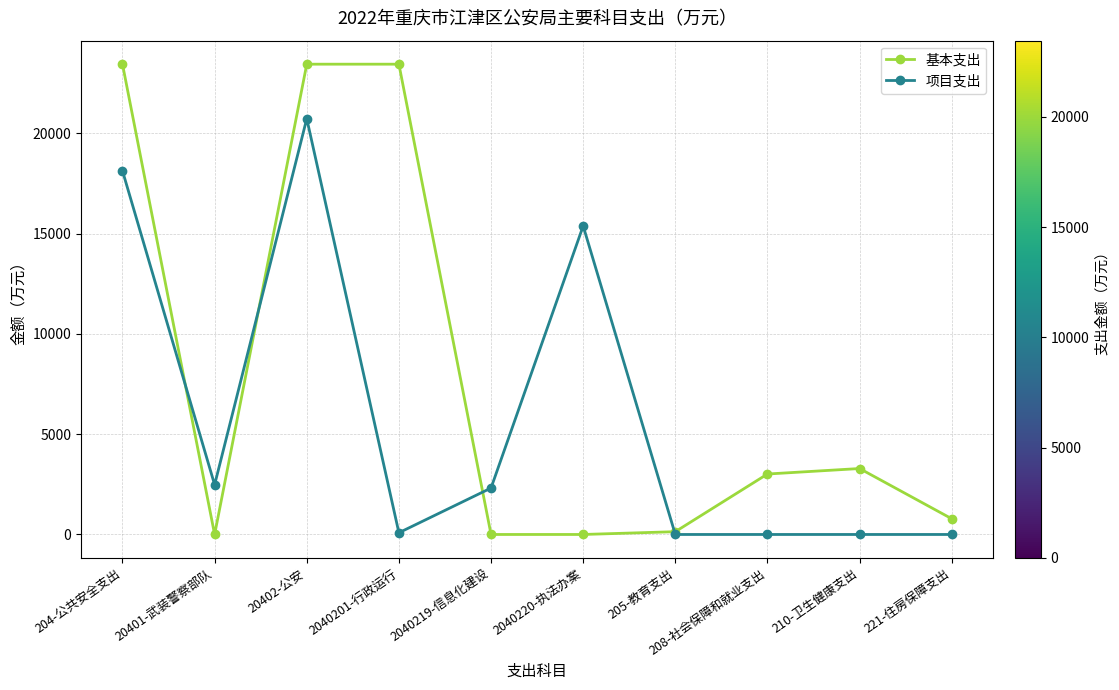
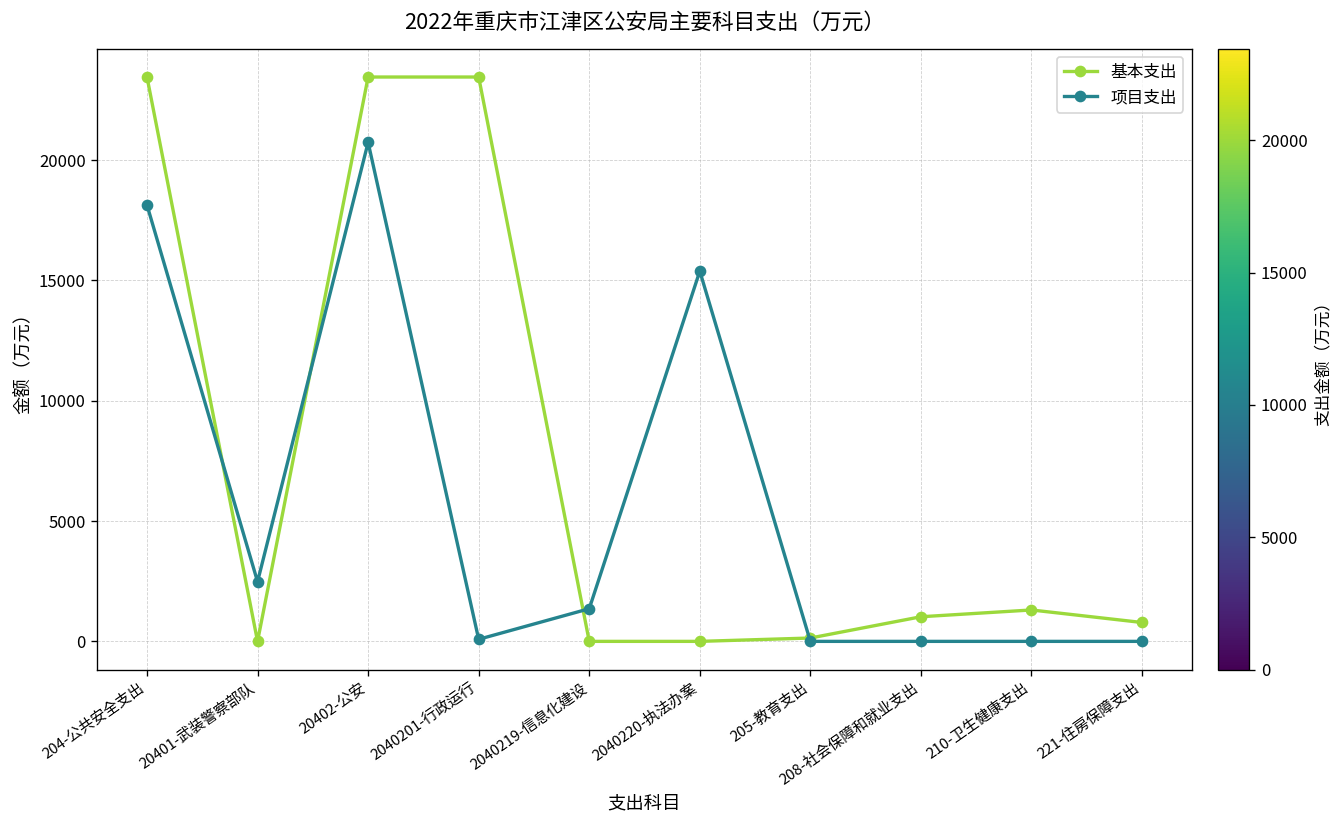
  {
    "基本支出": {
      "204-公共安全支出": 23500,
      "20401-武装警察部队": 0,
      "20402-公安": 23500,
      "2040201-行政运行": 23500,
      "2040219-信息化建设": 0,
      "2040220-执法办案": 0,
      "205-教育支出": 100,
-     "208-社会保障和就业支出": 3000,
-     "210-卫生健康支出": 3300,
+     "208-社会保障和就业支出": 1000,
+     "210-卫生健康支出": 1300,
      "221-住房保障支出": 800
    },
    "项目支出": {
      "204-公共安全支出": 18100,
      "20401-武装警察部队": 2500,
      "20402-公安": 20700,
      "2040201-行政运行": 100,
-     "2040219-信息化建设": 2300,
+     "2040219-信息化建设": 1400,
      "2040220-执法办案": 15400,
      "205-教育支出": 0,
      "208-社会保障和就业支出": 0,
      "210-卫生健康支出": 0,
      "221-住房保障支出": 0
    }
  }
